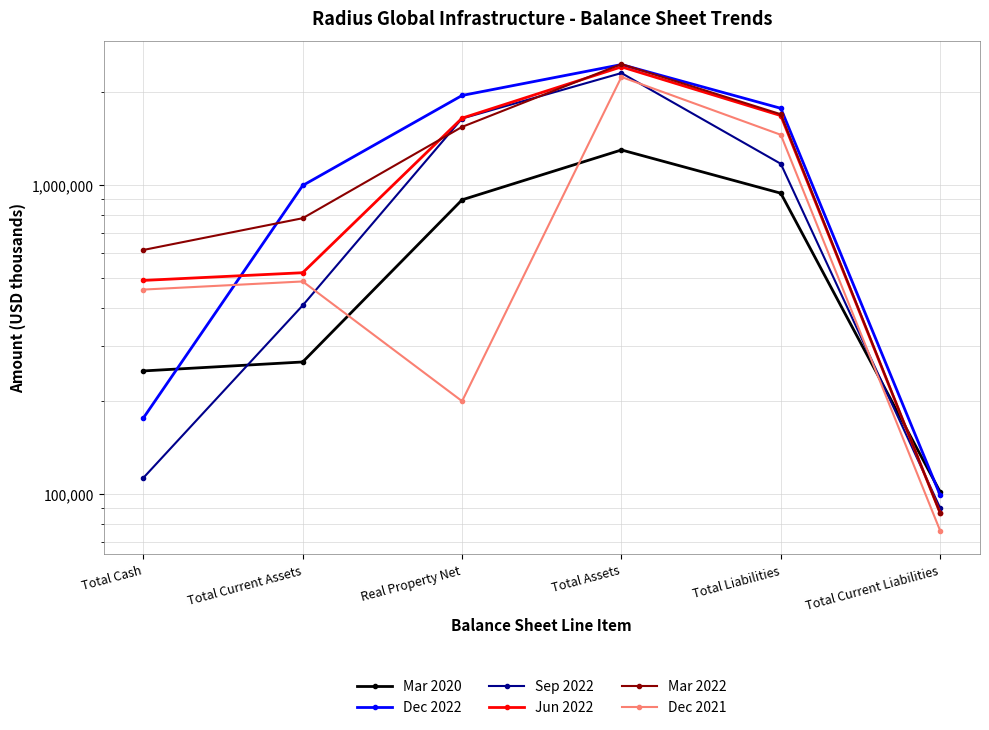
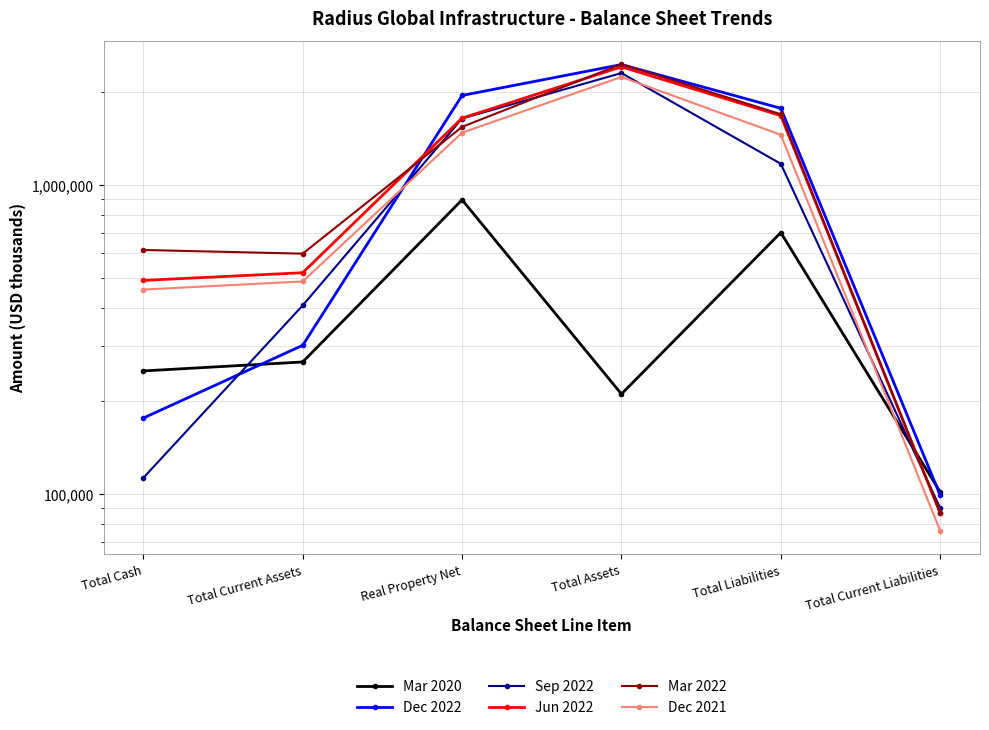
  {
    "Mar 2020": {
      "Total Cash": "250,000",
      "Total Current Assets": "270,000",
      "Real Property Net": "890,000",
-     "Total Assets": "1,300,000",
-     "Total Liabilities": "940,000",
+     "Total Assets": "210,000",
+     "Total Liabilities": "700,000",
      "Total Current Liabilities": "101,000"
    },
    "Dec 2022": {
      "Total Cash": "180,000",
-     "Total Current Assets": "1,000,000",
+     "Total Current Assets": "300,000",
      "Real Property Net": "1,900,000",
      "Total Liabilities": "1,800,000",
      "Total Current Liabilities": "99,000"
    },
    "Sep 2022": {
      "Total Cash": "113,000",
      "Total Current Assets": "410,000",
      "Total Assets": "2,300,000",
      "Total Liabilities": "1,170,000",
      "Total Current Liabilities": "90,000"
    },
    "Jun 2022": {
      "Total Cash": "490,000",
      "Total Current Assets": "520,000"
    },
    "Mar 2022": {
      "Total Cash": "620,000",
-     "Total Current Assets": "780,000",
+     "Total Current Assets": "600,000",
      "Real Property Net": "1,500,000"
    },
    "Dec 2021": {
      "Total Cash": "460,000",
      "Total Current Assets": "490,000",
-     "Real Property Net": "200,000",
+     "Real Property Net": "1,500,000",
      "Total Assets": "2,200,000",
      "Total Liabilities": "1,500,000",
      "Total Current Liabilities": "76,000"
    }
  }
